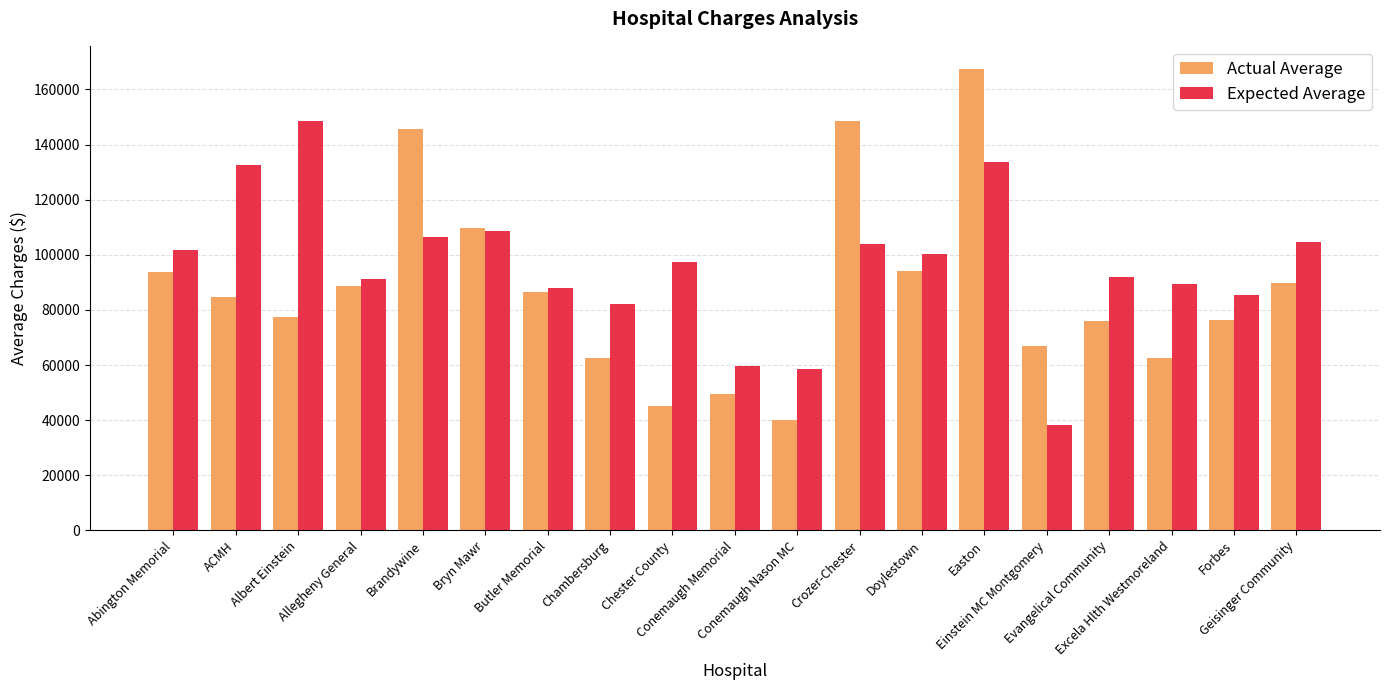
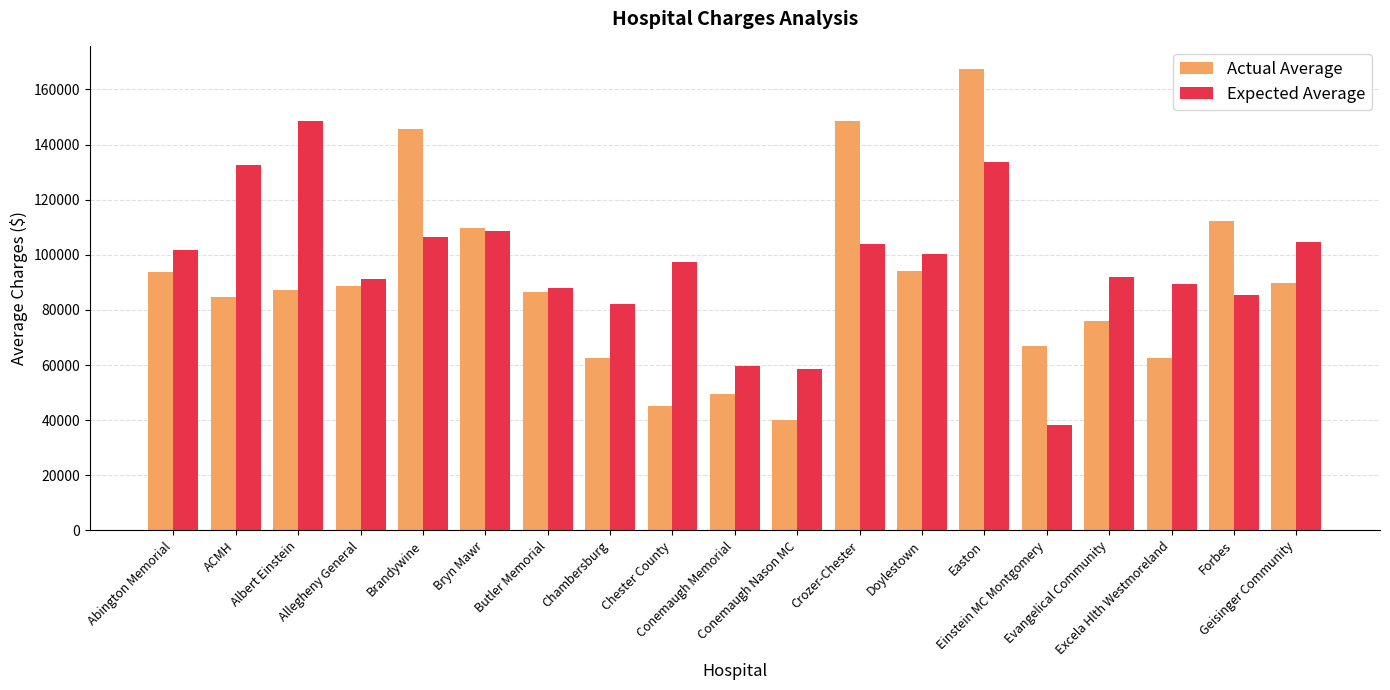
  {
    "Actual Average": {
      "Abington Memorial": 94000,
      "ACMH": 85000,
-     "Albert Einstein": 77000,
+     "Albert Einstein": 87000,
      "Allegheny General": 89000,
      "Brandywine": 146000,
      "Bryn Mawr": 110000,
      "Butler Memorial": 87000,
      "Chambersburg": 63000,
      "Chester County": 45000,
      "Conemaugh Memorial": 50000,
      "Conemaugh Nason MC": 40000,
      "Crozer-Chester": 149000,
      "Doylestown": 94000,
      "Easton": 167000,
      "Einstein MC Montgomery": 67000,
      "Evangelical Community": 76000,
      "Excela Hlth Westmoreland": 62000,
-     "Forbes": 76000,
+     "Forbes": 112000,
      "Geisinger Community": 90000
    },
    "Expected Average": {
      "Abington Memorial": 102000,
      "ACMH": 132000,
      "Albert Einstein": 148000,
      "Allegheny General": 91000,
      "Brandywine": 107000,
      "Bryn Mawr": 108000,
      "Butler Memorial": 88000,
      "Chambersburg": 82000,
      "Chester County": 97000,
      "Conemaugh Memorial": 60000,
      "Conemaugh Nason MC": 59000,
      "Crozer-Chester": 104000,
      "Doylestown": 100000,
      "Easton": 134000,
      "Einstein MC Montgomery": 38000,
      "Evangelical Community": 92000,
      "Excela Hlth Westmoreland": 89000,
      "Forbes": 85000,
      "Geisinger Community": 105000
    }
  }
